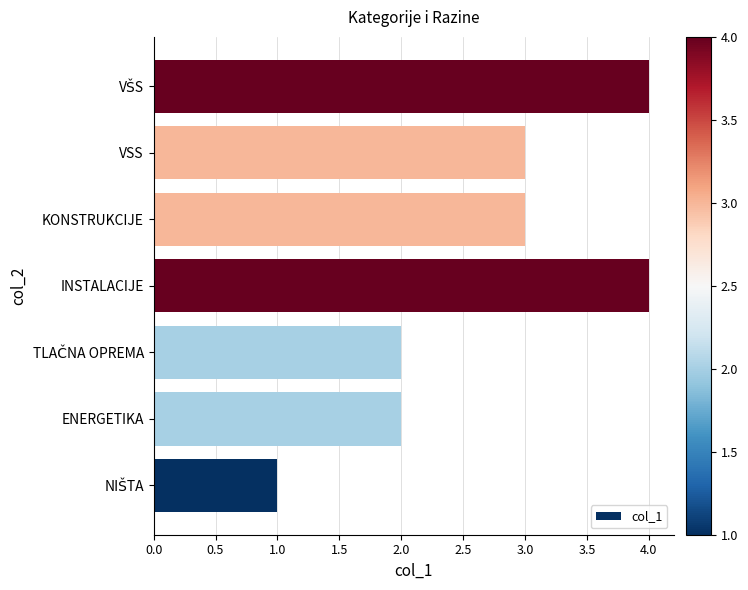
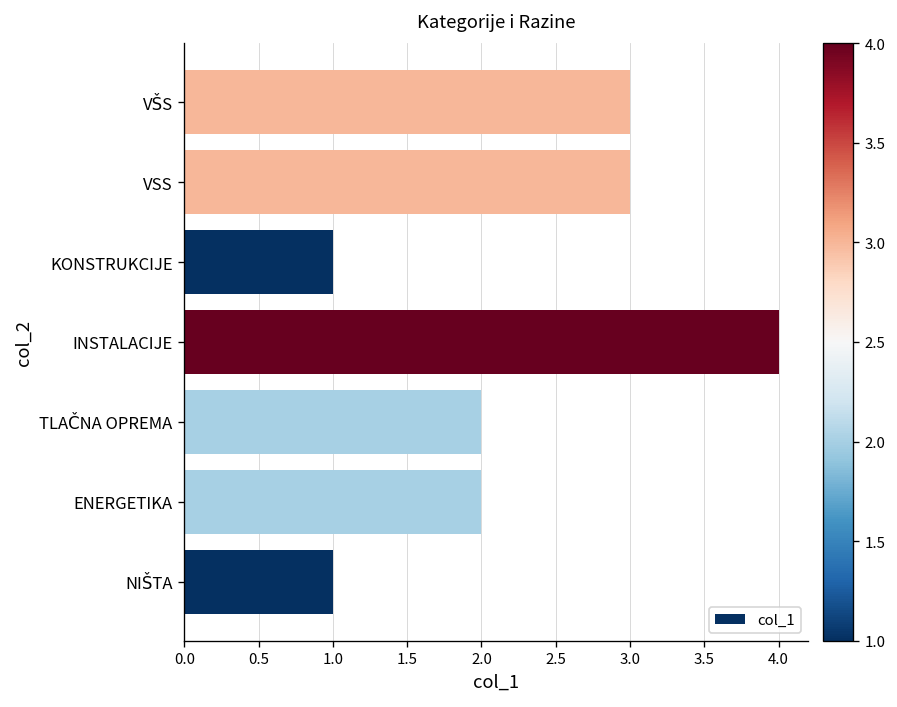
  {
-   "VŠS": 4,
+   "VŠS": 3,
    "VSS": 3,
-   "KONSTRUKCIJE": 3,
+   "KONSTRUKCIJE": 1,
    "INSTALACIJE": 4,
    "TLAČNA OPREMA": 2,
    "ENERGETIKA": 2,
    "NIŠTA": 1
  }
